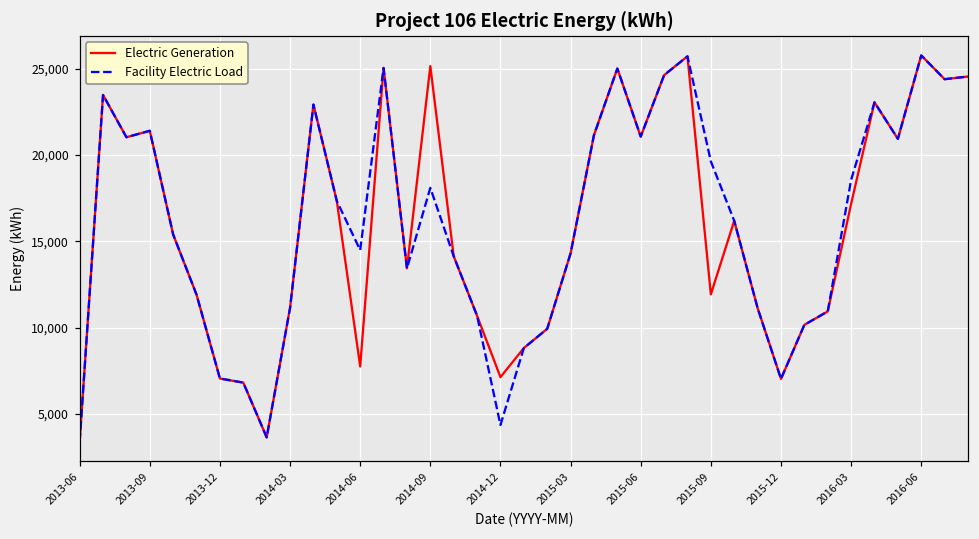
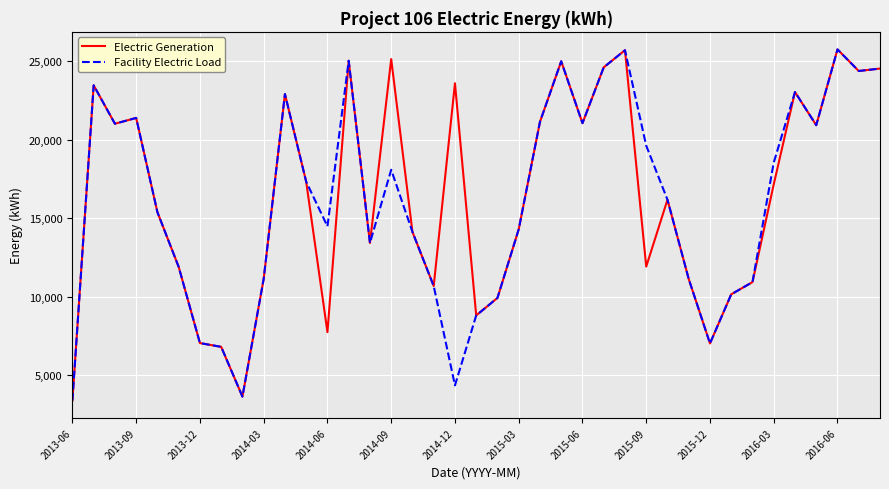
  {
    "Electric Generation": {
      "2014-06": "7,700",
      "2014-09": "25,100",
-     "2014-12": "7,100",
+     "2014-12": "23,600",
      "2015-09": "11,900",
      "2016-03": "17,200"
    },
    "Facility Electric Load": {
      "2014-06": "14,500",
      "2014-09": "18,100",
      "2014-12": "4,400",
      "2015-09": "19,600",
      "2016-03": "18,600"
    }
  }
